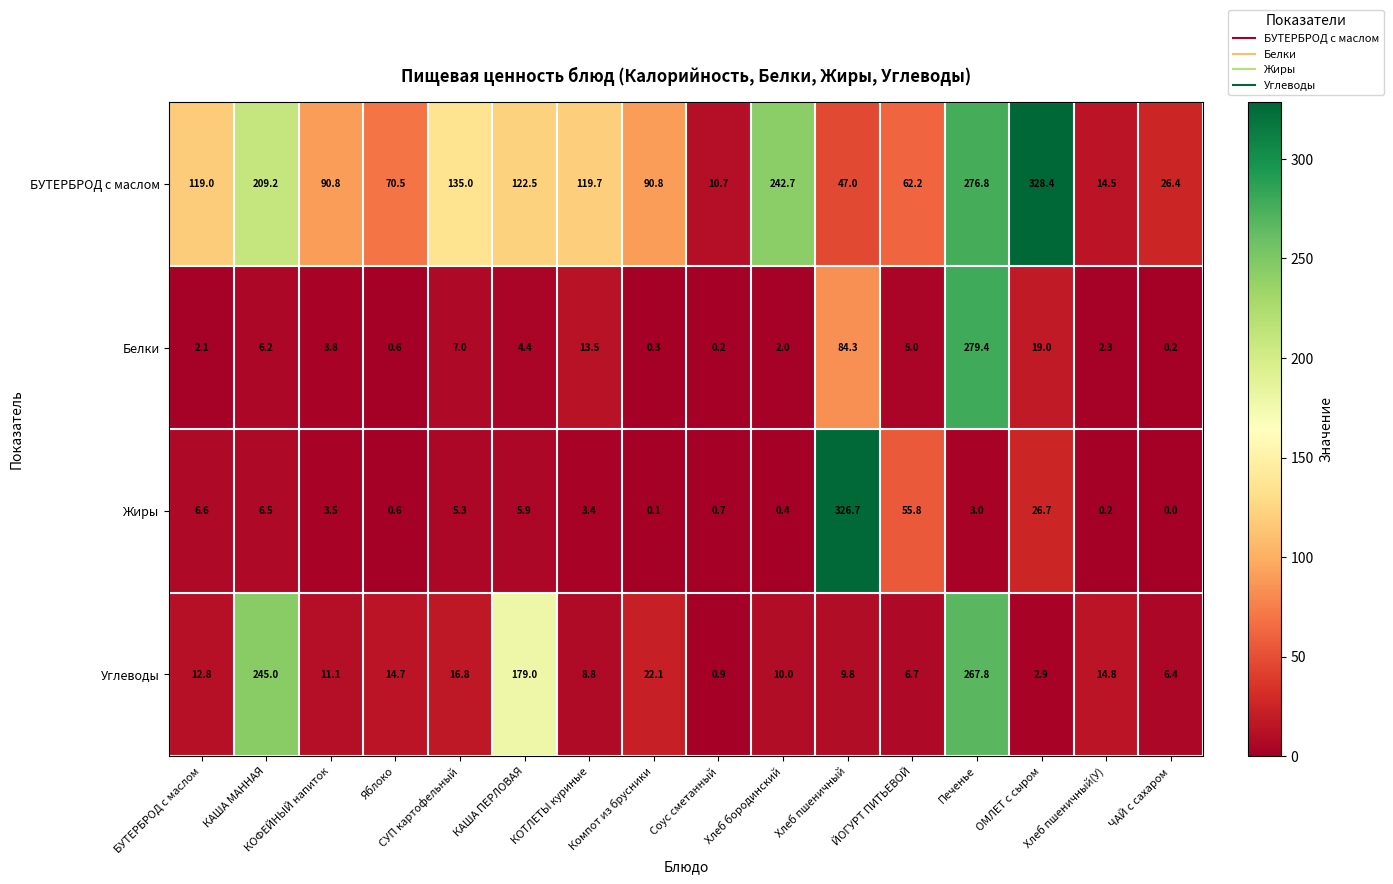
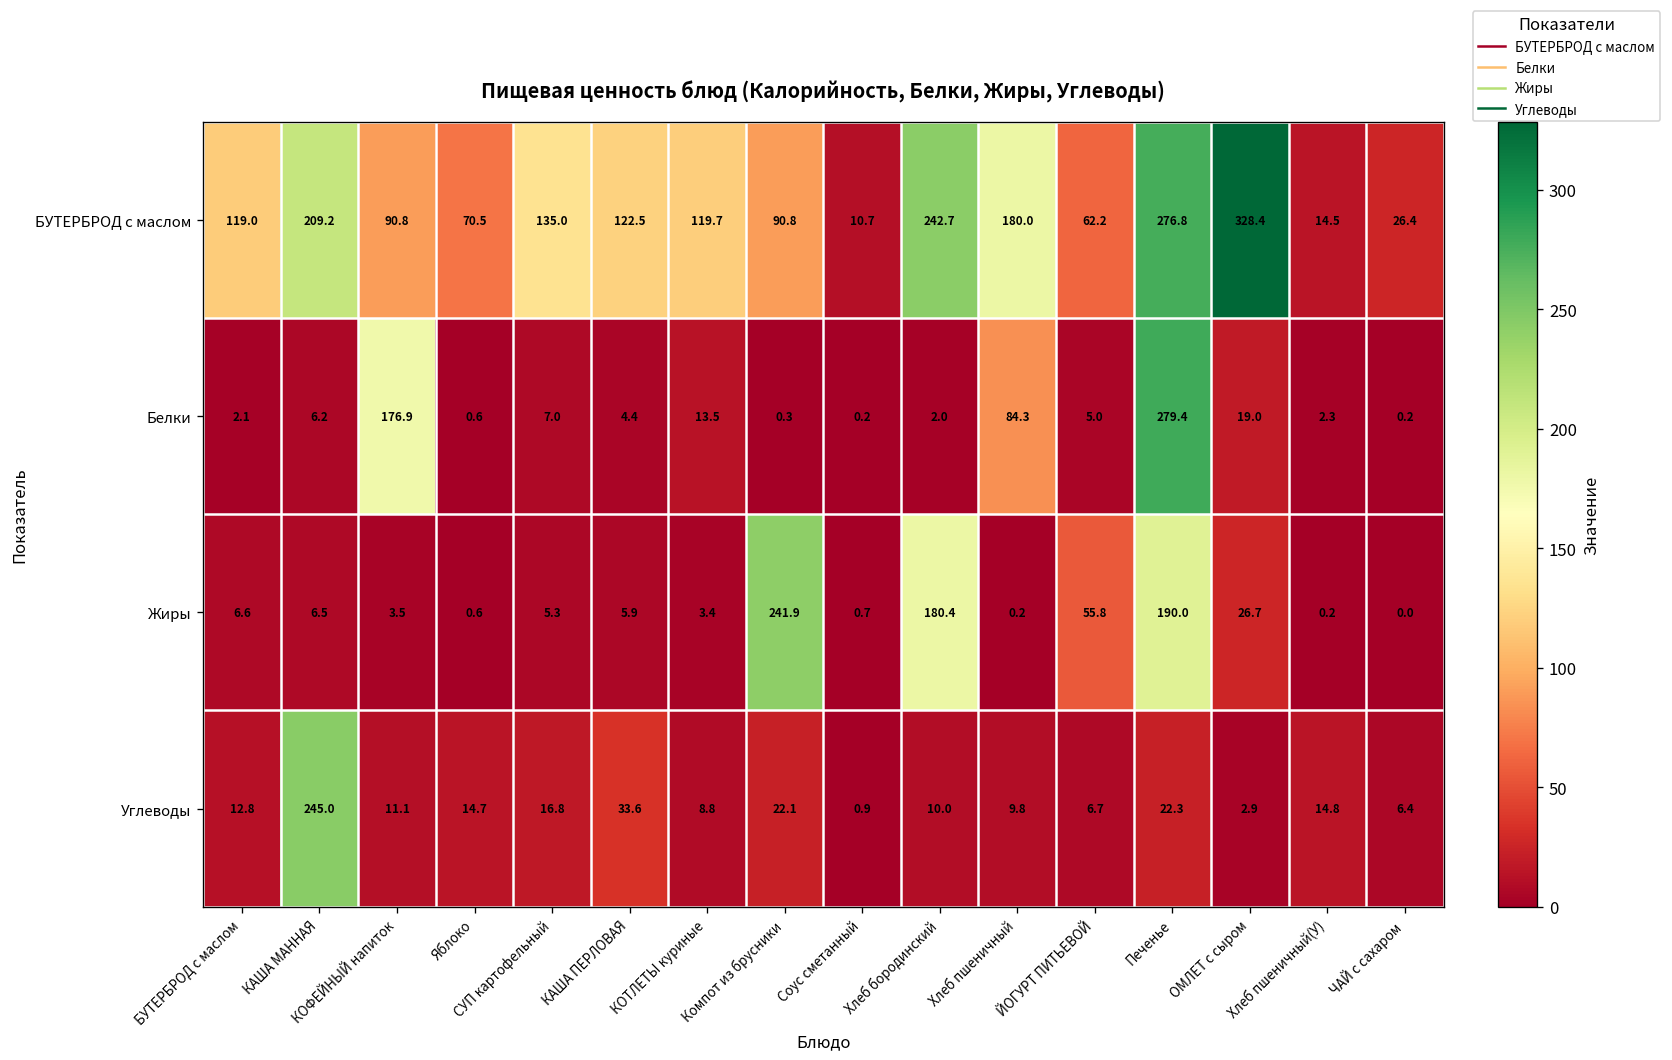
  {
    "БУТЕРБРОД с маслом": {
      "БУТЕРБРОД с маслом": 119.0,
      "КАША МАННАЯ": 209.2,
      "КОФЕЙНЫЙ напиток": 90.8,
      "Яблоко": 70.5,
      "СУП картофельный": 135.0,
      "КАША ПЕРЛОВАЯ": 122.5,
      "КОТЛЕТЫ куриные": 119.7,
      "Компот из брусники": 90.8,
      "Соус сметанный": 10.7,
      "Хлеб бородинский": 242.7,
-     "Хлеб пшеничный": 47.0,
+     "Хлеб пшеничный": 180.0,
      "ЙОГУРТ ПИТЬЕВОЙ": 62.2,
      "Печенье": 276.8,
      "ОМЛЕТ с сыром": 328.4,
      "Хлеб пшеничный(У)": 14.5,
      "ЧАЙ с сахаром": 26.4
    },
    "Белки": {
      "БУТЕРБРОД с маслом": 2.1,
      "КАША МАННАЯ": 6.2,
-     "КОФЕЙНЫЙ напиток": 3.8,
+     "КОФЕЙНЫЙ напиток": 176.9,
      "Яблоко": 0.6,
      "СУП картофельный": 7.0,
      "КАША ПЕРЛОВАЯ": 4.4,
      "КОТЛЕТЫ куриные": 13.5,
      "Компот из брусники": 0.3,
      "Соус сметанный": 0.2,
      "Хлеб бородинский": 2.0,
      "Хлеб пшеничный": 84.3,
      "ЙОГУРТ ПИТЬЕВОЙ": 5.0,
      "Печенье": 279.4,
      "ОМЛЕТ с сыром": 19.0,
      "Хлеб пшеничный(У)": 2.3,
      "ЧАЙ с сахаром": 0.2
    },
    "Жиры": {
      "БУТЕРБРОД с маслом": 6.6,
      "КАША МАННАЯ": 6.5,
      "КОФЕЙНЫЙ напиток": 3.5,
      "Яблоко": 0.6,
      "СУП картофельный": 5.3,
      "КАША ПЕРЛОВАЯ": 5.9,
      "КОТЛЕТЫ куриные": 3.4,
-     "Компот из брусники": 0.1,
+     "Компот из брусники": 241.9,
      "Соус сметанный": 0.7,
-     "Хлеб бородинский": 0.4,
-     "Хлеб пшеничный": 326.7,
+     "Хлеб бородинский": 180.4,
+     "Хлеб пшеничный": 0.2,
      "ЙОГУРТ ПИТЬЕВОЙ": 55.8,
-     "Печенье": 3.0,
+     "Печенье": 190.0,
      "ОМЛЕТ с сыром": 26.7,
      "Хлеб пшеничный(У)": 0.2,
      "ЧАЙ с сахаром": 0.0
    },
    "Углеводы": {
      "БУТЕРБРОД с маслом": 12.8,
      "КАША МАННАЯ": 245.0,
      "КОФЕЙНЫЙ напиток": 11.1,
      "Яблоко": 14.7,
      "СУП картофельный": 16.8,
-     "КАША ПЕРЛОВАЯ": 179.0,
+     "КАША ПЕРЛОВАЯ": 33.6,
      "КОТЛЕТЫ куриные": 8.8,
      "Компот из брусники": 22.1,
      "Соус сметанный": 0.9,
      "Хлеб бородинский": 10.0,
      "Хлеб пшеничный": 9.8,
      "ЙОГУРТ ПИТЬЕВОЙ": 6.7,
-     "Печенье": 267.8,
+     "Печенье": 22.3,
      "ОМЛЕТ с сыром": 2.9,
      "Хлеб пшеничный(У)": 14.8,
      "ЧАЙ с сахаром": 6.4
    }
  }
